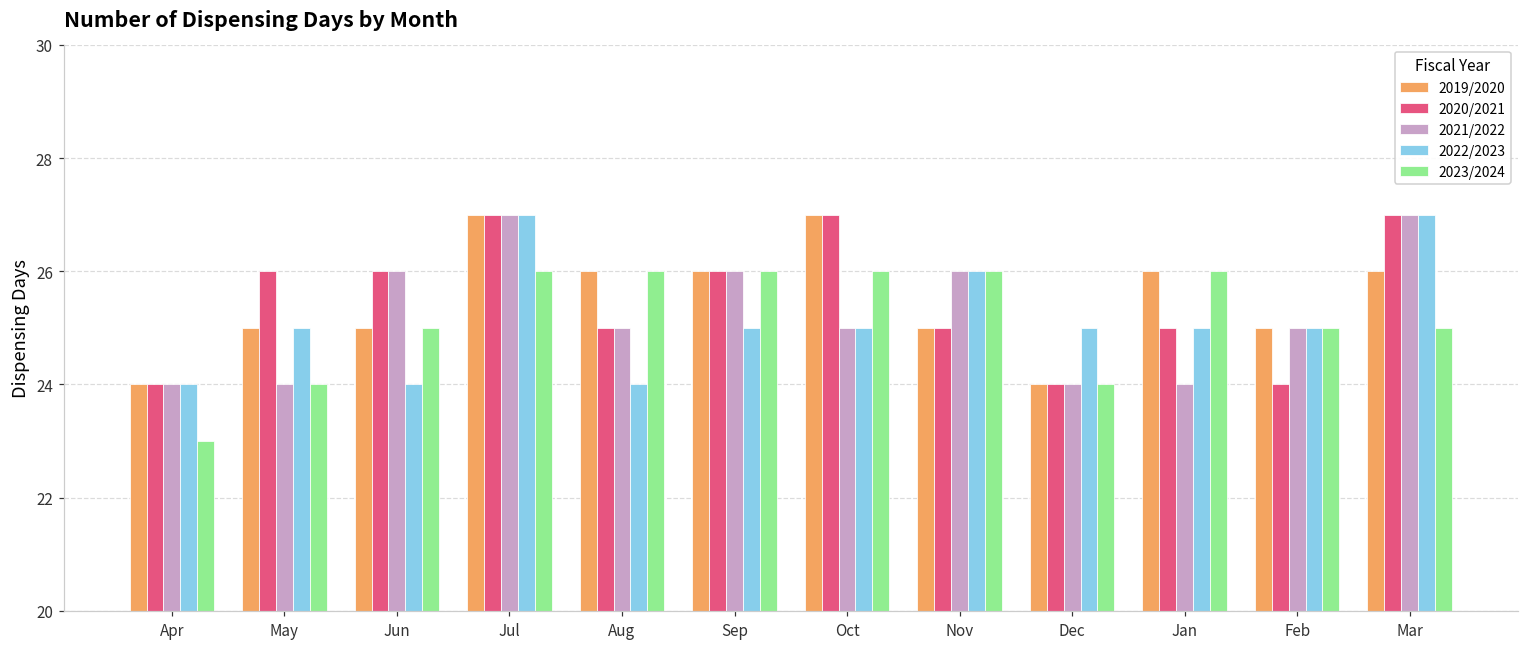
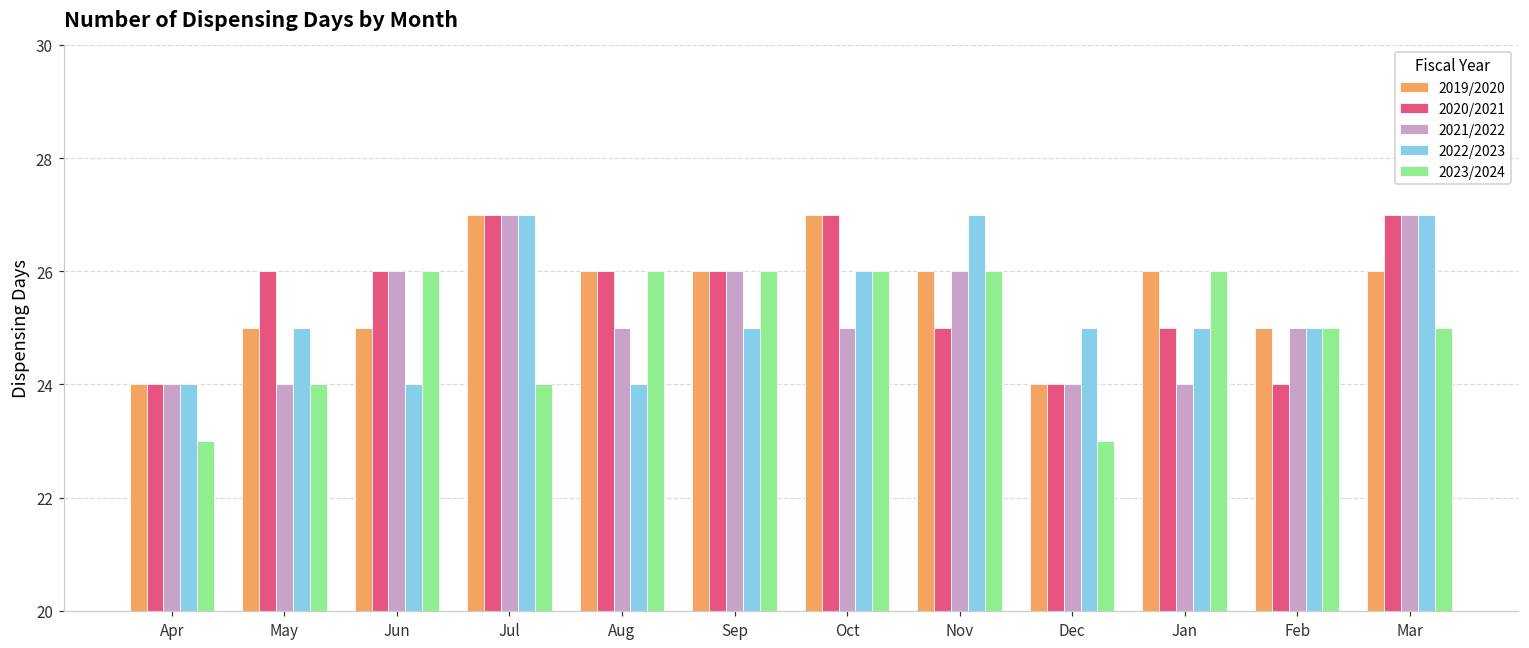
  {
    "2019/2020": {
      "Apr": 24,
      "May": 25,
      "Jun": 25,
      "Jul": 27,
      "Aug": 26,
      "Sep": 26,
      "Oct": 27,
-     "Nov": 25,
+     "Nov": 26,
      "Dec": 24,
      "Jan": 26,
      "Feb": 25,
      "Mar": 26
    },
    "2020/2021": {
      "Apr": 24,
      "May": 26,
      "Jun": 26,
      "Jul": 27,
-     "Aug": 25,
+     "Aug": 26,
      "Sep": 26,
      "Oct": 27,
      "Nov": 25,
      "Dec": 24,
      "Jan": 25,
      "Feb": 24,
      "Mar": 27
    },
    "2021/2022": {
      "Apr": 24,
      "May": 24,
      "Jun": 26,
      "Jul": 27,
      "Aug": 25,
      "Sep": 26,
      "Oct": 25,
      "Nov": 26,
      "Dec": 24,
      "Jan": 24,
      "Feb": 25,
      "Mar": 27
    },
    "2022/2023": {
      "Apr": 24,
      "May": 25,
      "Jun": 24,
      "Jul": 27,
      "Aug": 24,
      "Sep": 25,
-     "Oct": 25,
-     "Nov": 26,
+     "Oct": 26,
+     "Nov": 27,
      "Dec": 25,
      "Jan": 25,
      "Feb": 25,
      "Mar": 27
    },
    "2023/2024": {
      "Apr": 23,
      "May": 24,
-     "Jun": 25,
-     "Jul": 26,
+     "Jun": 26,
+     "Jul": 24,
      "Aug": 26,
      "Sep": 26,
      "Oct": 26,
      "Nov": 26,
-     "Dec": 24,
+     "Dec": 23,
      "Jan": 26,
      "Feb": 25,
      "Mar": 25
    }
  }
